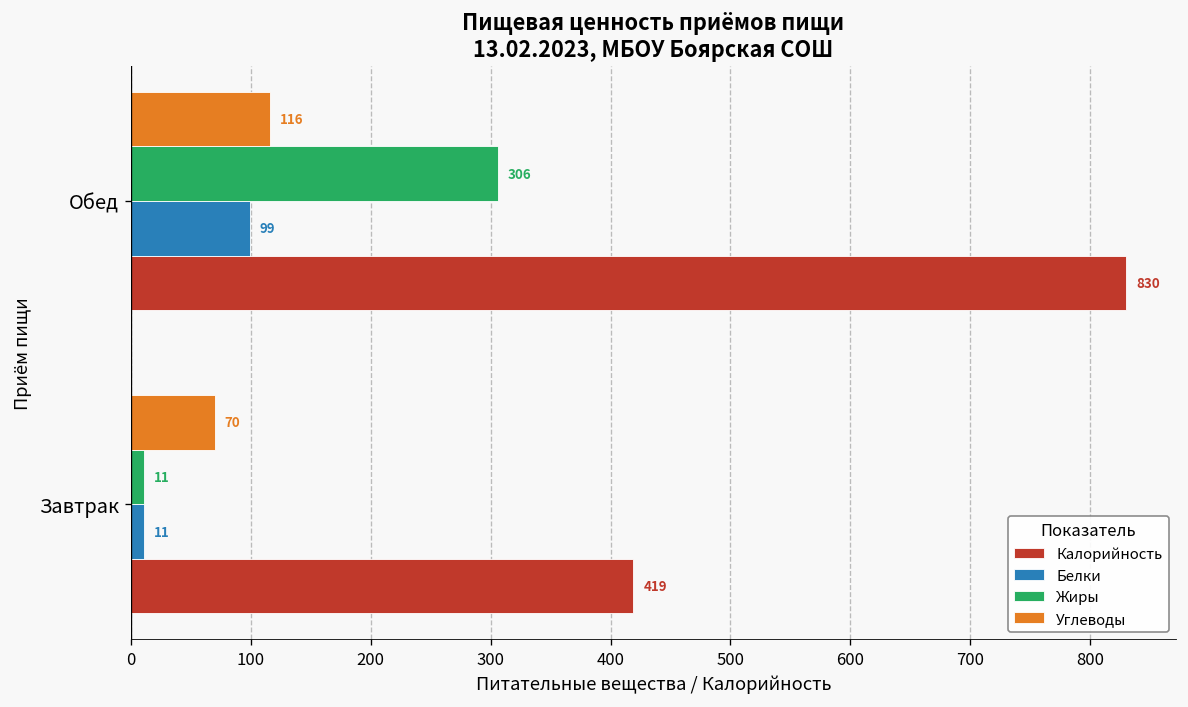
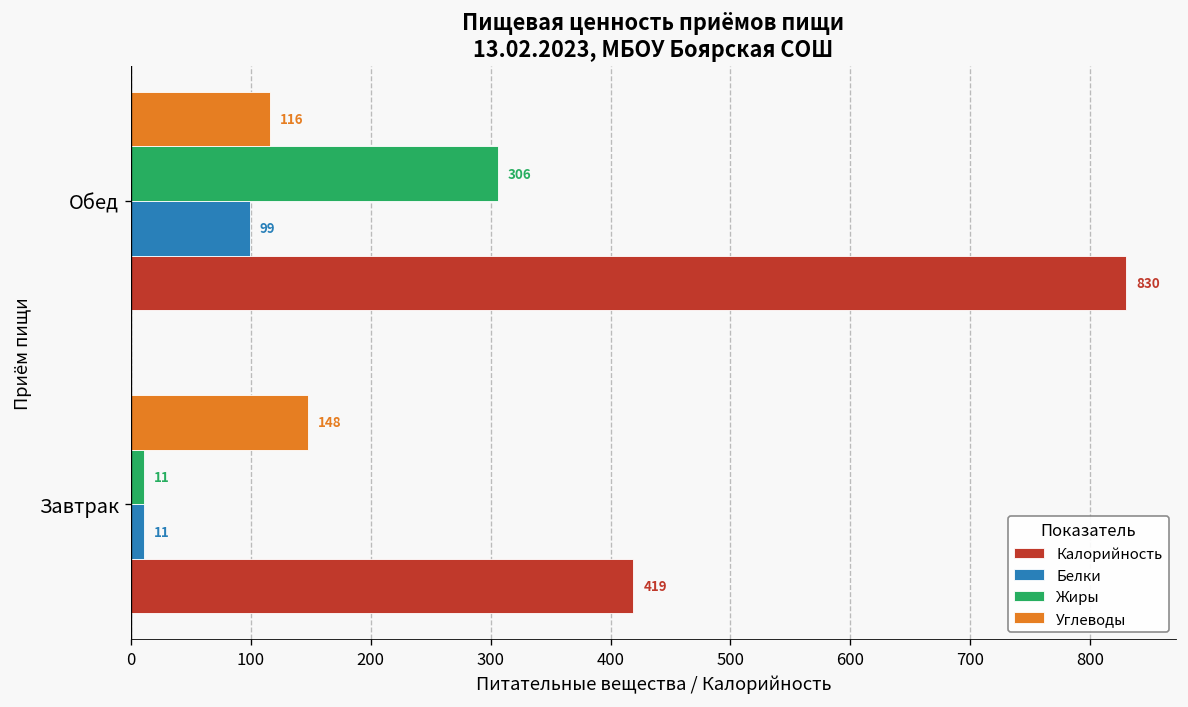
  {
    "Калорийность": {
      "Обед": 830,
      "Завтрак": 419
    },
    "Белки": {
      "Обед": 99,
      "Завтрак": 11
    },
    "Жиры": {
      "Обед": 306,
      "Завтрак": 11
    },
    "Углеводы": {
      "Обед": 116,
-     "Завтрак": 70
+     "Завтрак": 148
    }
  }
